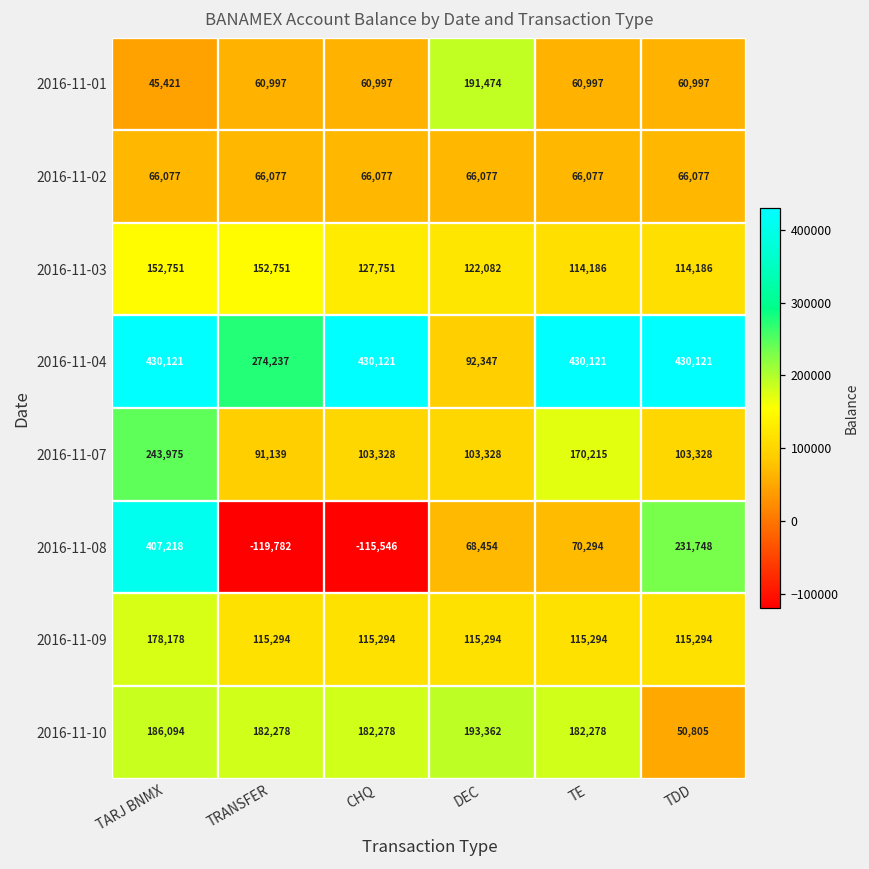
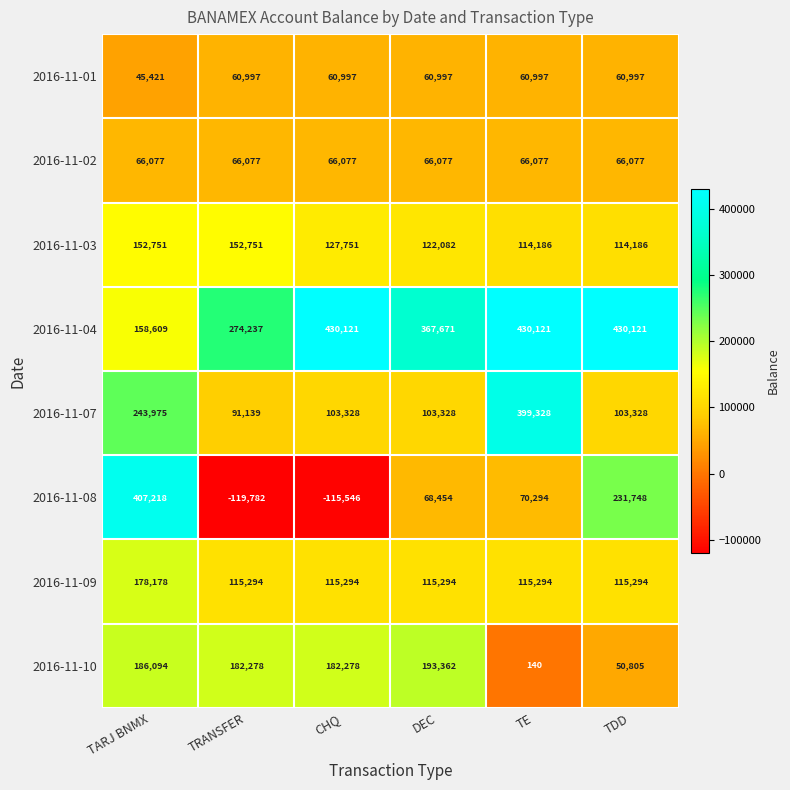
  {
    "2016-11-01": {
      "TARJ BNMX": "45,421",
      "TRANSFER": "60,997",
      "CHQ": "60,997",
-     "DEC": "191,474",
+     "DEC": "60,997",
      "TE": "60,997",
      "TDD": "60,997"
    },
    "2016-11-02": {
      "TARJ BNMX": "66,077",
      "TRANSFER": "66,077",
      "CHQ": "66,077",
      "DEC": "66,077",
      "TE": "66,077",
      "TDD": "66,077"
    },
    "2016-11-03": {
      "TARJ BNMX": "152,751",
      "TRANSFER": "152,751",
      "CHQ": "127,751",
      "DEC": "122,082",
      "TE": "114,186",
      "TDD": "114,186"
    },
    "2016-11-04": {
-     "TARJ BNMX": "430,121",
+     "TARJ BNMX": "158,609",
      "TRANSFER": "274,237",
      "CHQ": "430,121",
-     "DEC": "92,347",
+     "DEC": "367,671",
      "TE": "430,121",
      "TDD": "430,121"
    },
    "2016-11-07": {
      "TARJ BNMX": "243,975",
      "TRANSFER": "91,139",
      "CHQ": "103,328",
      "DEC": "103,328",
-     "TE": "170,215",
+     "TE": "399,328",
      "TDD": "103,328"
    },
    "2016-11-08": {
      "TARJ BNMX": "407,218",
      "TRANSFER": "-119,782",
      "CHQ": "-115,546",
      "DEC": "68,454",
      "TE": "70,294",
      "TDD": "231,748"
    },
    "2016-11-09": {
      "TARJ BNMX": "178,178",
      "TRANSFER": "115,294",
      "CHQ": "115,294",
      "DEC": "115,294",
      "TE": "115,294",
      "TDD": "115,294"
    },
    "2016-11-10": {
      "TARJ BNMX": "186,094",
      "TRANSFER": "182,278",
      "CHQ": "182,278",
      "DEC": "193,362",
-     "TE": "182,278",
+     "TE": "140",
      "TDD": "50,805"
    }
  }
